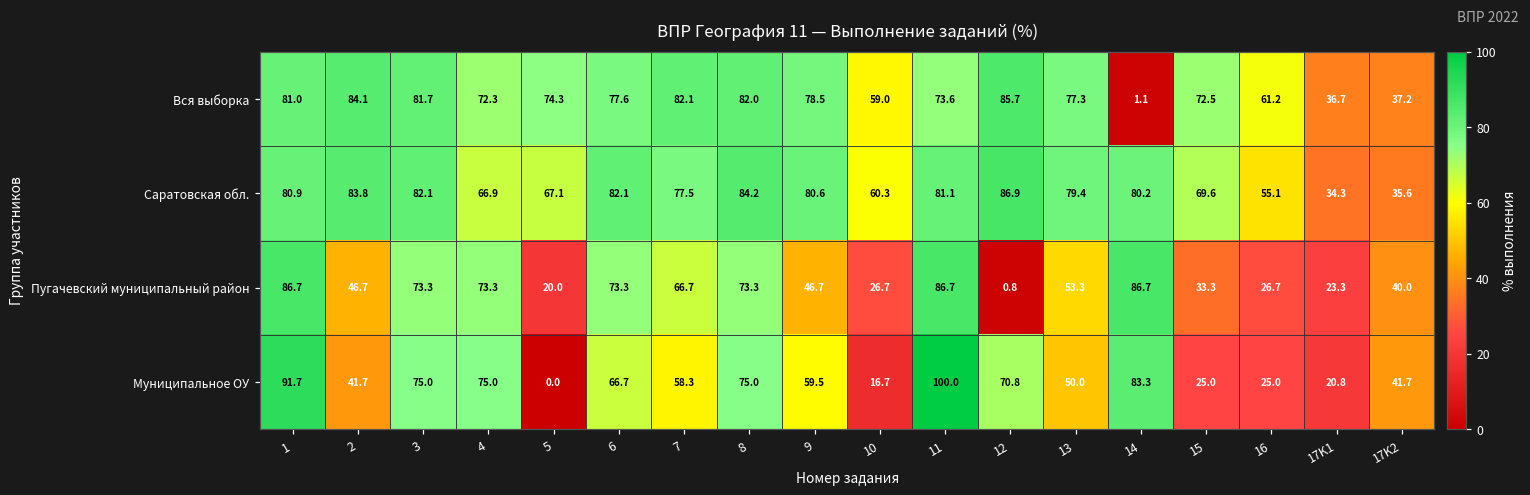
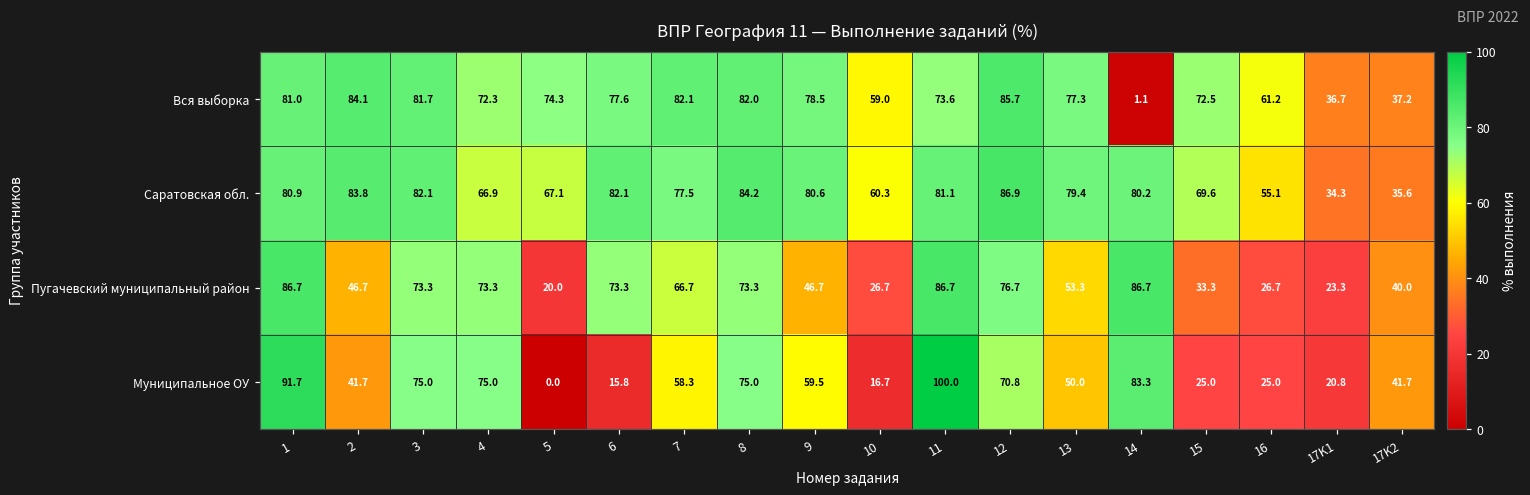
  {
    "Вся выборка": {
      "1": 81.0,
      "2": 84.1,
      "3": 81.7,
      "4": 72.3,
      "5": 74.3,
      "6": 77.6,
      "7": 82.1,
      "8": 82.0,
      "9": 78.5,
      "10": 59.0,
      "11": 73.6,
      "12": 85.7,
      "13": 77.3,
      "14": 1.1,
      "15": 72.5,
      "16": 61.2,
      "17K1": 36.7,
      "17K2": 37.2
    },
    "Саратовская обл.": {
      "1": 80.9,
      "2": 83.8,
      "3": 82.1,
      "4": 66.9,
      "5": 67.1,
      "6": 82.1,
      "7": 77.5,
      "8": 84.2,
      "9": 80.6,
      "10": 60.3,
      "11": 81.1,
      "12": 86.9,
      "13": 79.4,
      "14": 80.2,
      "15": 69.6,
      "16": 55.1,
      "17K1": 34.3,
      "17K2": 35.6
    },
    "Пугачевский муниципальный район": {
      "1": 86.7,
      "2": 46.7,
      "3": 73.3,
      "4": 73.3,
      "5": 20.0,
      "6": 73.3,
      "7": 66.7,
      "8": 73.3,
      "9": 46.7,
      "10": 26.7,
      "11": 86.7,
-     "12": 0.8,
+     "12": 76.7,
      "13": 53.3,
      "14": 86.7,
      "15": 33.3,
      "16": 26.7,
      "17K1": 23.3,
      "17K2": 40.0
    },
    "Муниципальное ОУ": {
      "1": 91.7,
      "2": 41.7,
      "3": 75.0,
      "4": 75.0,
      "5": 0.0,
-     "6": 66.7,
+     "6": 15.8,
      "7": 58.3,
      "8": 75.0,
      "9": 59.5,
      "10": 16.7,
      "11": 100.0,
      "12": 70.8,
      "13": 50.0,
      "14": 83.3,
      "15": 25.0,
      "16": 25.0,
      "17K1": 20.8,
      "17K2": 41.7
    }
  }
